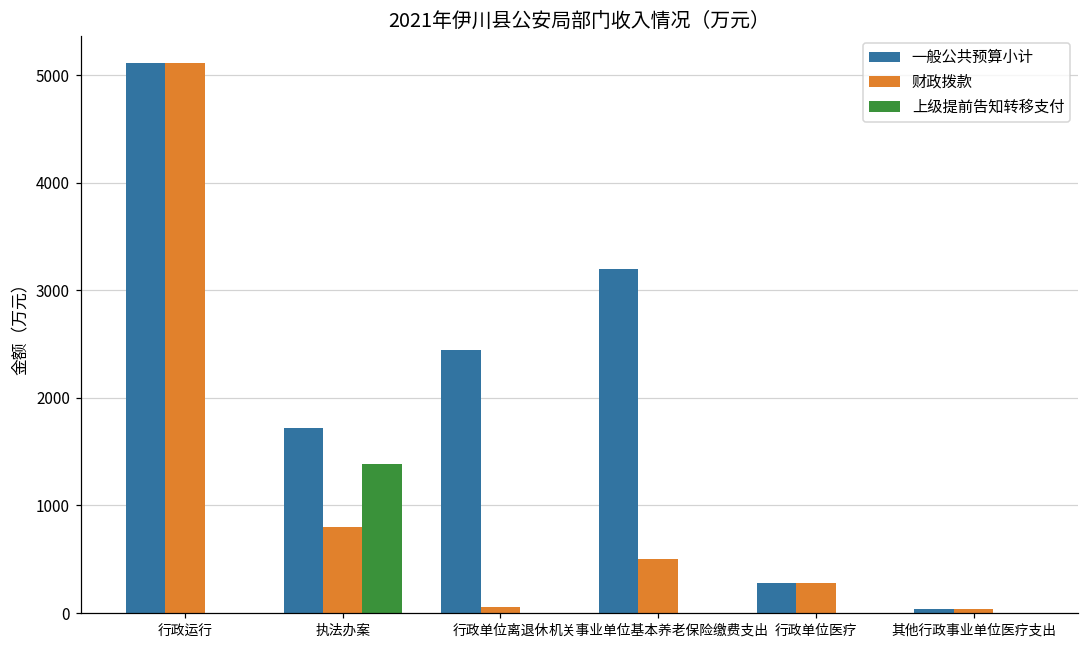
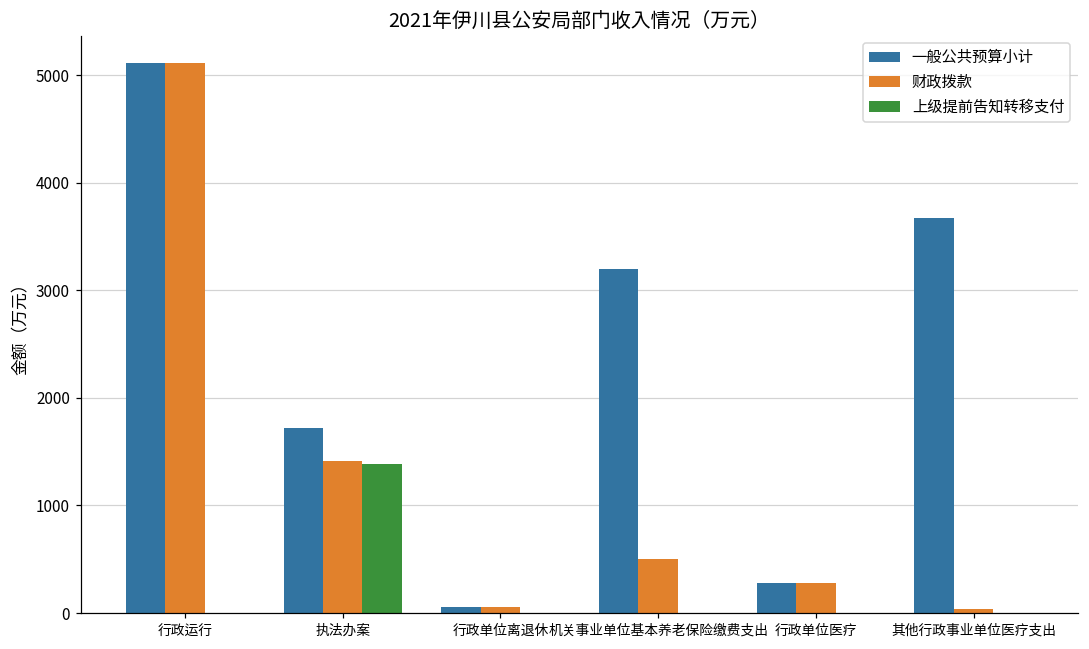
  {
    "一般公共预算小计": {
      "行政运行": 5100,
      "执法办案": 1700,
-     "行政单位离退休": 2400,
+     "行政单位离退休": 100,
      "机关事业单位基本养老保险缴费支出": 3200,
      "行政单位医疗": 300,
-     "其他行政事业单位医疗支出": 0
+     "其他行政事业单位医疗支出": 3700
    },
    "财政拨款": {
      "行政运行": 5100,
-     "执法办案": 800,
+     "执法办案": 1400,
      "行政单位离退休": 100,
      "机关事业单位基本养老保险缴费支出": 500,
      "行政单位医疗": 300,
      "其他行政事业单位医疗支出": 0
    },
    "上级提前告知转移支付": {
      "行政运行": 0,
      "执法办案": 1400,
      "行政单位离退休": 0,
      "机关事业单位基本养老保险缴费支出": 0,
      "行政单位医疗": 0,
      "其他行政事业单位医疗支出": 0
    }
  }
